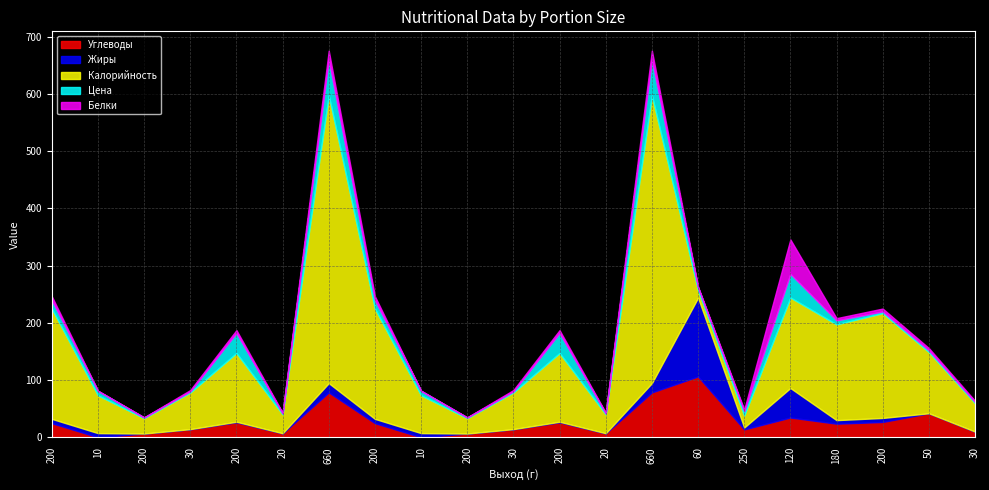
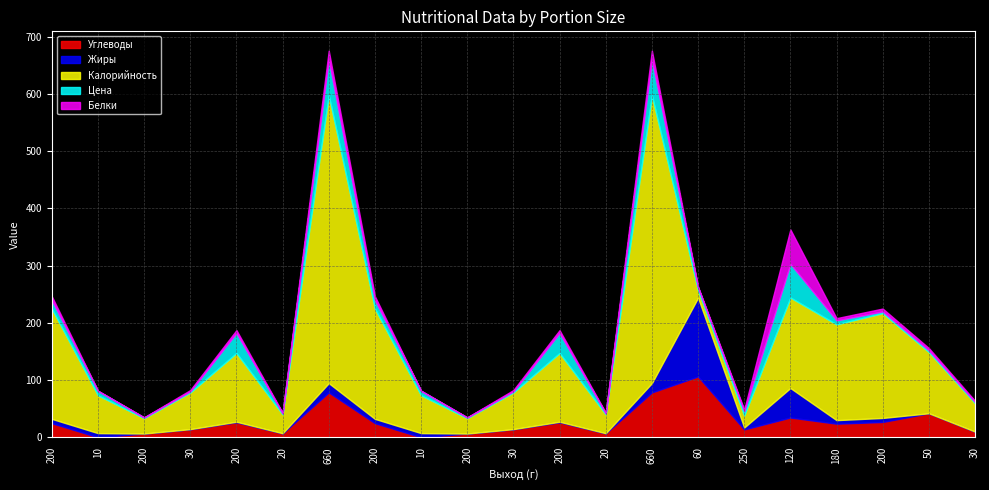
  {
    "Углеводы": {
      "60": 110,
      "120": 30,
      "180": 20
    },
    "Жиры": {
      "60": 140,
      "120": 50,
      "180": 10
    },
    "Калорийность": {
      "60": 10,
      "250": 20,
      "120": 160,
      "180": 170
    },
    "Цена": {
-     "120": 40
+     "120": 60
    },
    "Белки": {
      "120": 60
    }
  }
